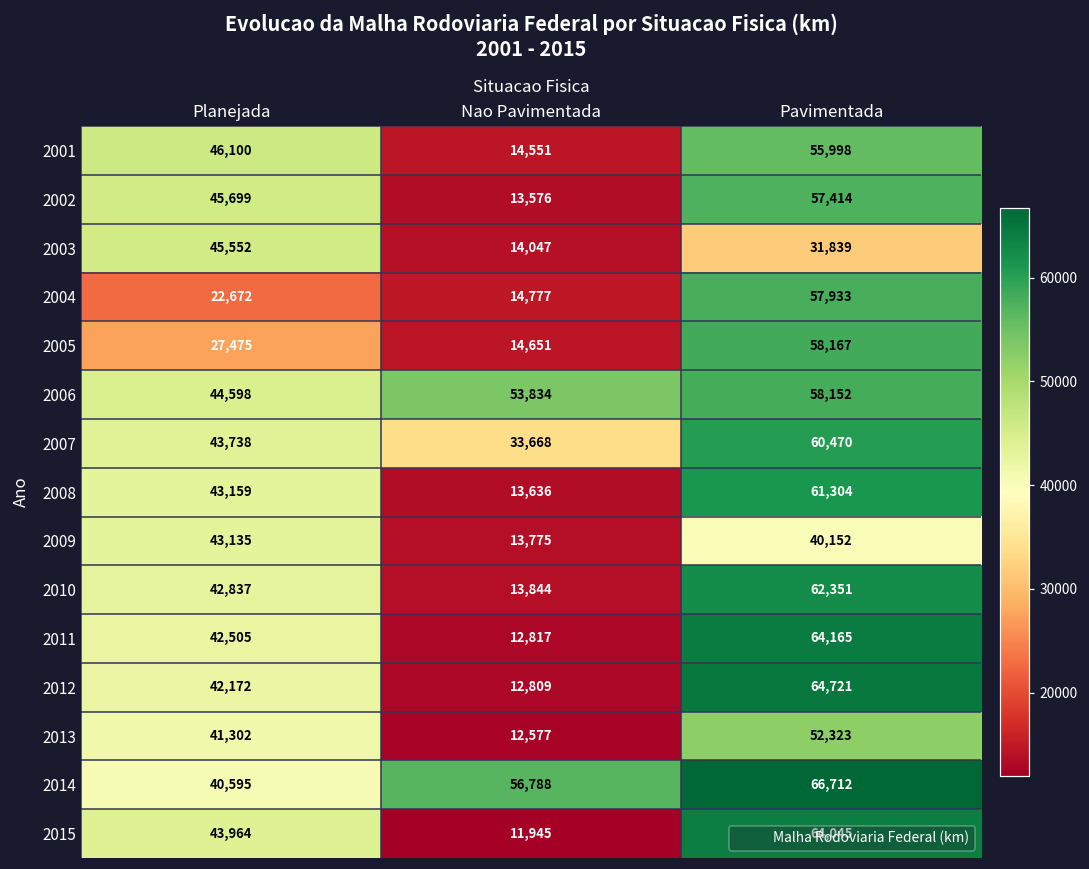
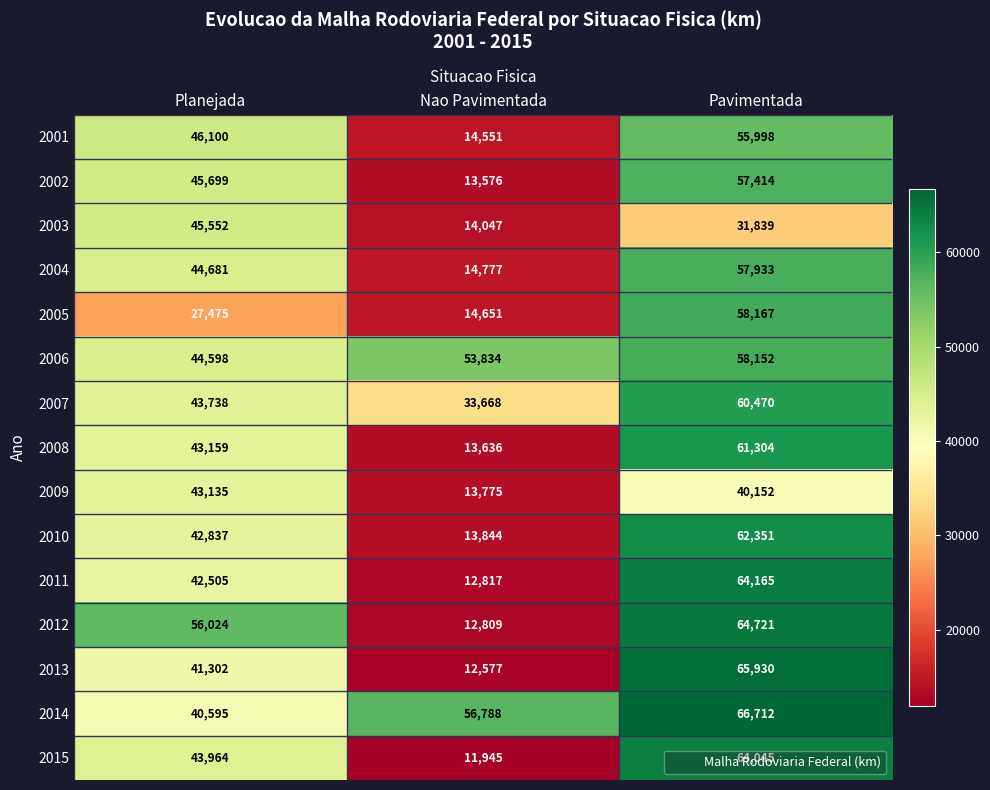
  {
    "2001": {
      "Planejada": "46,100",
      "Nao Pavimentada": "14,551",
      "Pavimentada": "55,998"
    },
    "2002": {
      "Planejada": "45,699",
      "Nao Pavimentada": "13,576",
      "Pavimentada": "57,414"
    },
    "2003": {
      "Planejada": "45,552",
      "Nao Pavimentada": "14,047",
      "Pavimentada": "31,839"
    },
    "2004": {
-     "Planejada": "22,672",
+     "Planejada": "44,681",
      "Nao Pavimentada": "14,777",
      "Pavimentada": "57,933"
    },
    "2005": {
      "Planejada": "27,475",
      "Nao Pavimentada": "14,651",
      "Pavimentada": "58,167"
    },
    "2006": {
      "Planejada": "44,598",
      "Nao Pavimentada": "53,834",
      "Pavimentada": "58,152"
    },
    "2007": {
      "Planejada": "43,738",
      "Nao Pavimentada": "33,668",
      "Pavimentada": "60,470"
    },
    "2008": {
      "Planejada": "43,159",
      "Nao Pavimentada": "13,636",
      "Pavimentada": "61,304"
    },
    "2009": {
      "Planejada": "43,135",
      "Nao Pavimentada": "13,775",
      "Pavimentada": "40,152"
    },
    "2010": {
      "Planejada": "42,837",
      "Nao Pavimentada": "13,844",
      "Pavimentada": "62,351"
    },
    "2011": {
      "Planejada": "42,505",
      "Nao Pavimentada": "12,817",
      "Pavimentada": "64,165"
    },
    "2012": {
-     "Planejada": "42,172",
+     "Planejada": "56,024",
      "Nao Pavimentada": "12,809",
      "Pavimentada": "64,721"
    },
    "2013": {
      "Planejada": "41,302",
      "Nao Pavimentada": "12,577",
-     "Pavimentada": "52,323"
+     "Pavimentada": "65,930"
    },
    "2014": {
      "Planejada": "40,595",
      "Nao Pavimentada": "56,788",
      "Pavimentada": "66,712"
    },
    "2015": {
      "Planejada": "43,964",
      "Nao Pavimentada": "11,945"
    }
  }
